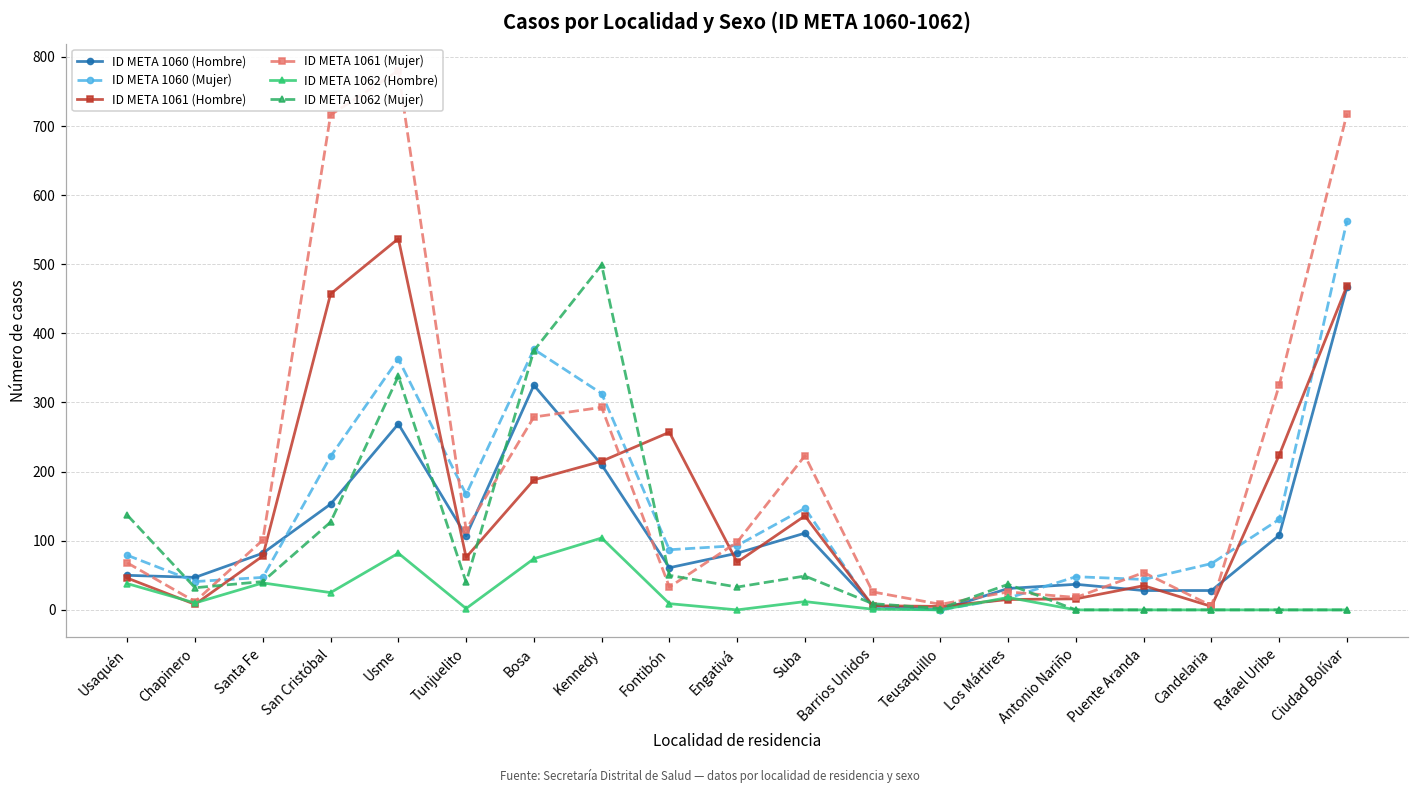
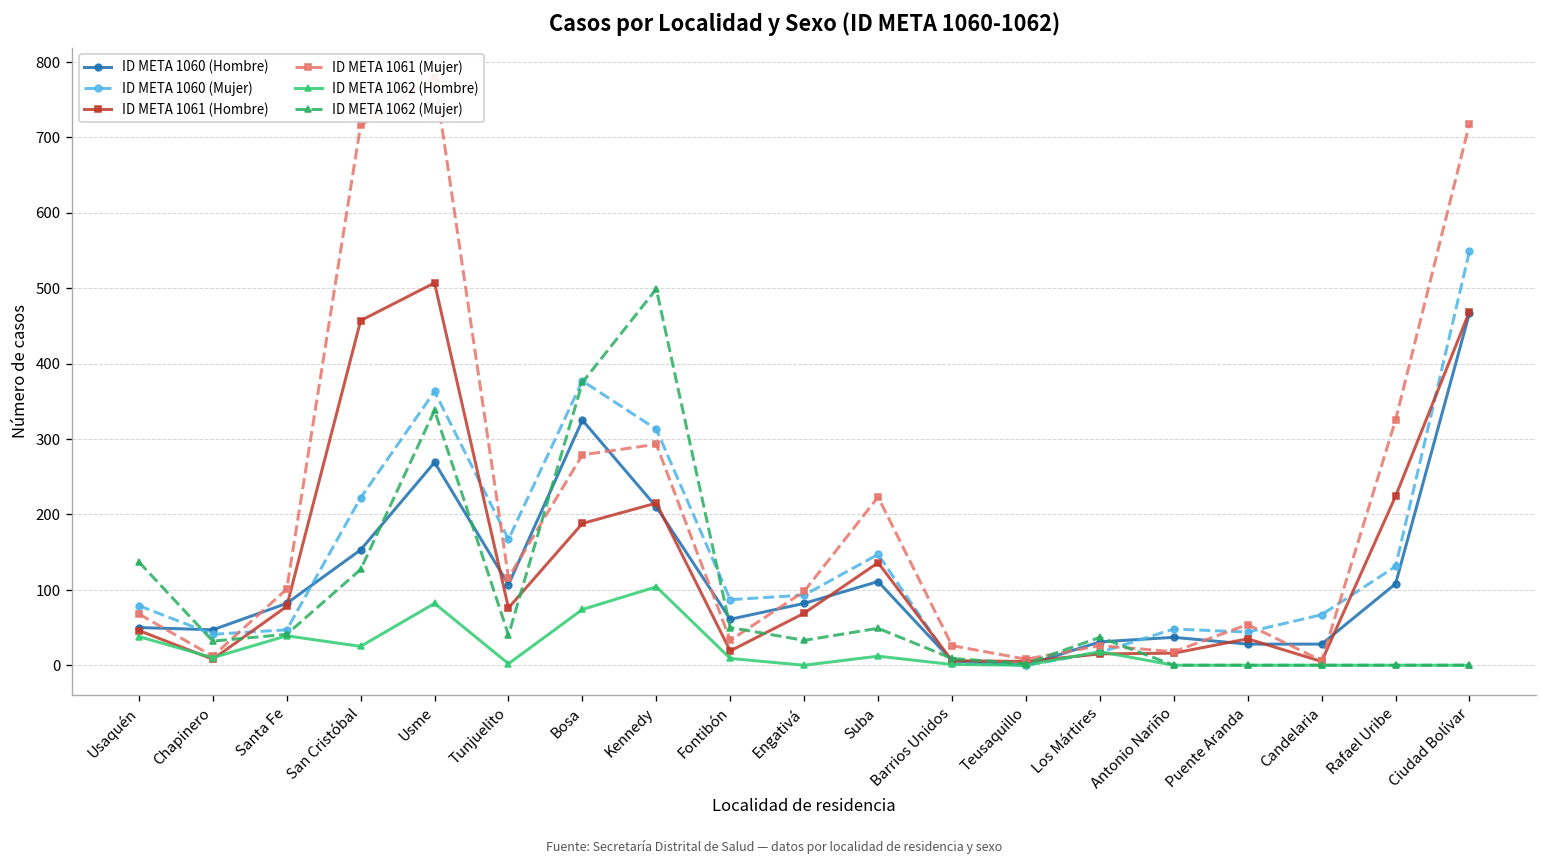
  {
    "ID META 1060 (Hombre)": {
      "Chapinero": 50,
      "San Cristóbal": 150,
      "Usme": 270,
      "Tunjuelito": 110,
      "Bosa": 330,
      "Kennedy": 210,
      "Fontibón": 60,
      "Engativá": 80,
      "Suba": 110,
      "Los Mártires": 30,
      "Antonio Nariño": 40,
      "Puente Aranda": 30,
      "Candelaria": 30,
      "Rafael Uribe": 110
    },
    "ID META 1060 (Mujer)": {
      "Usaquén": 80,
      "Chapinero": 40,
      "Santa Fe": 50,
      "San Cristóbal": 220,
      "Usme": 360,
      "Tunjuelito": 170,
      "Kennedy": 310,
      "Fontibón": 90,
      "Engativá": 90,
      "Suba": 150,
      "Antonio Nariño": 50,
      "Puente Aranda": 40,
      "Candelaria": 70,
      "Rafael Uribe": 130,
-     "Ciudad Bolívar": 560
+     "Ciudad Bolívar": 550
    },
    "ID META 1061 (Hombre)": {
      "San Cristóbal": 460,
-     "Usme": 540,
+     "Usme": 510,
      "Tunjuelito": 80,
      "Bosa": 190,
      "Kennedy": 220,
-     "Fontibón": 260,
+     "Fontibón": 20,
      "Engativá": 70,
      "Suba": 140,
      "Puente Aranda": 40,
      "Rafael Uribe": 220
    },
    "ID META 1061 (Mujer)": {
      "Usaquén": 70,
      "Santa Fe": 100,
      "San Cristóbal": 720,
      "Tunjuelito": 120,
      "Bosa": 280,
      "Kennedy": 290,
      "Fontibón": 30,
      "Engativá": 100,
      "Suba": 220,
      "Barrios Unidos": 30,
      "Los Mártires": 30,
      "Puente Aranda": 50,
      "Rafael Uribe": 330,
      "Ciudad Bolívar": 720
    }
  }
